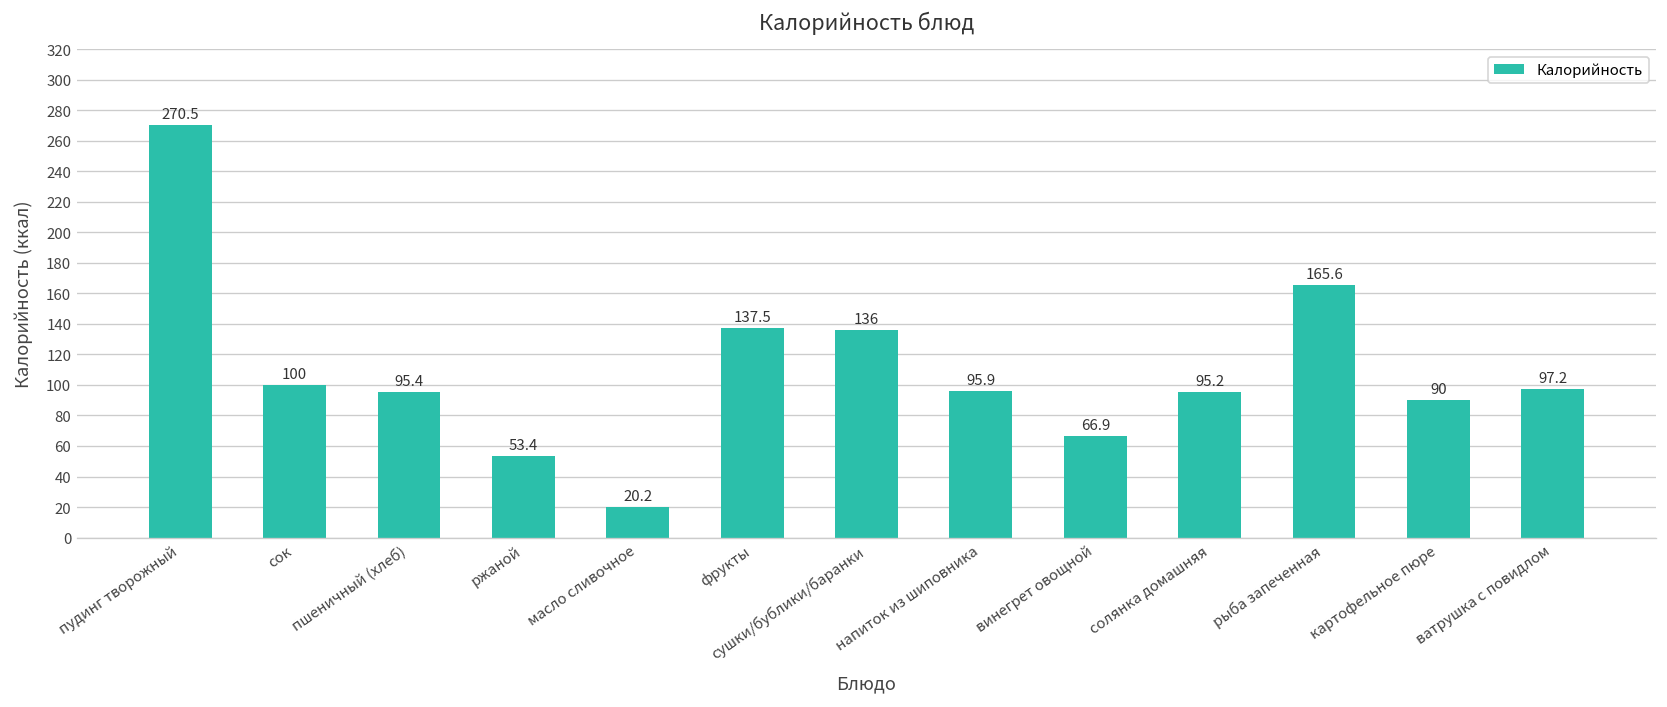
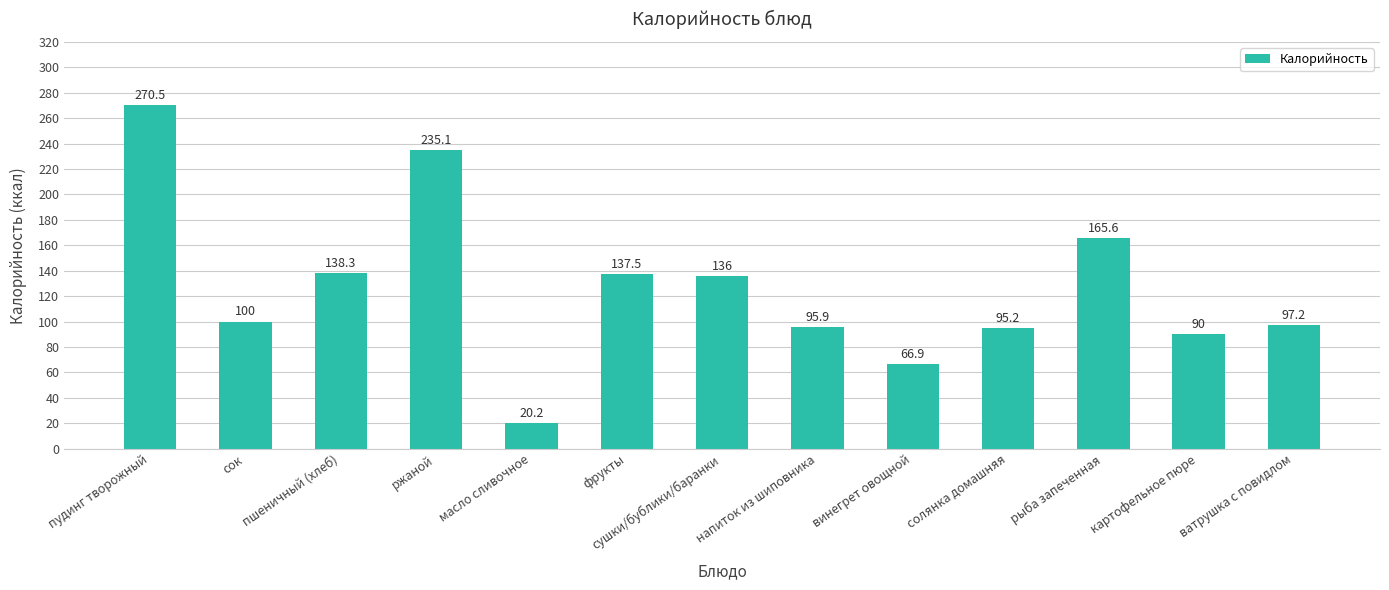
  {
    "пудинг творожный": 270.5,
    "сок": 100,
-   "пшеничный (хлеб)": 95.4,
-   "ржаной": 53.4,
+   "пшеничный (хлеб)": 138.3,
+   "ржаной": 235.1,
    "масло сливочное": 20.2,
    "фрукты": 137.5,
    "сушки/бублики/баранки": 136,
    "напиток из шиповника": 95.9,
    "винегрет овощной": 66.9,
    "солянка домашняя": 95.2,
    "рыба запеченная": 165.6,
    "картофельное пюре": 90,
    "ватрушка с повидлом": 97.2
  }
